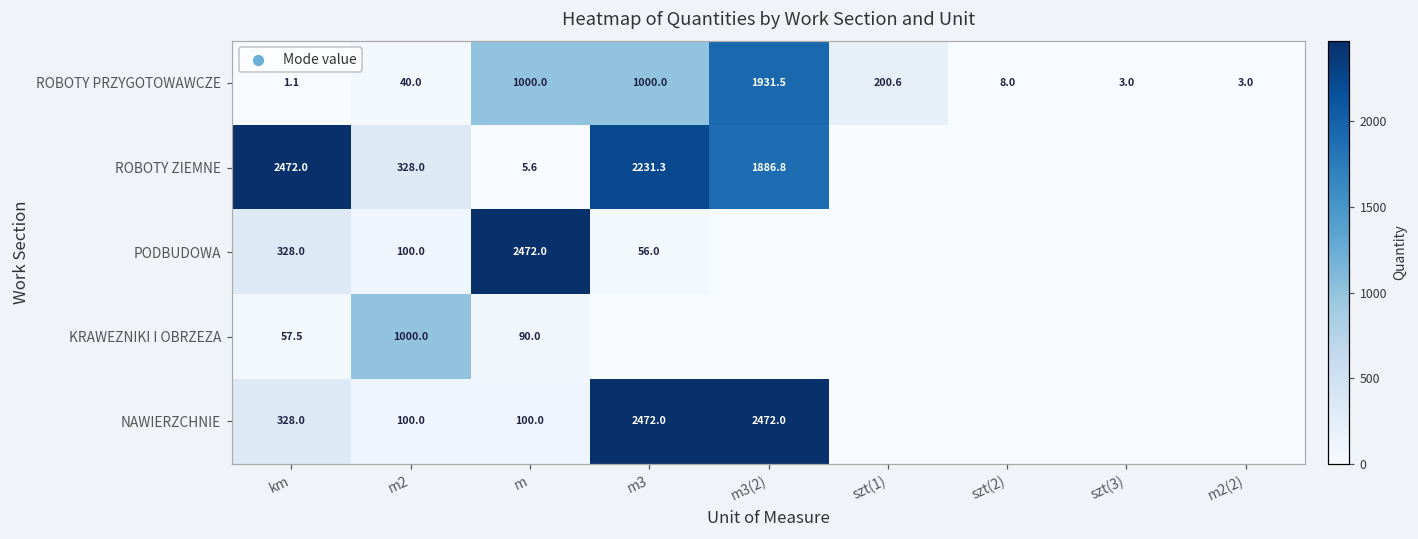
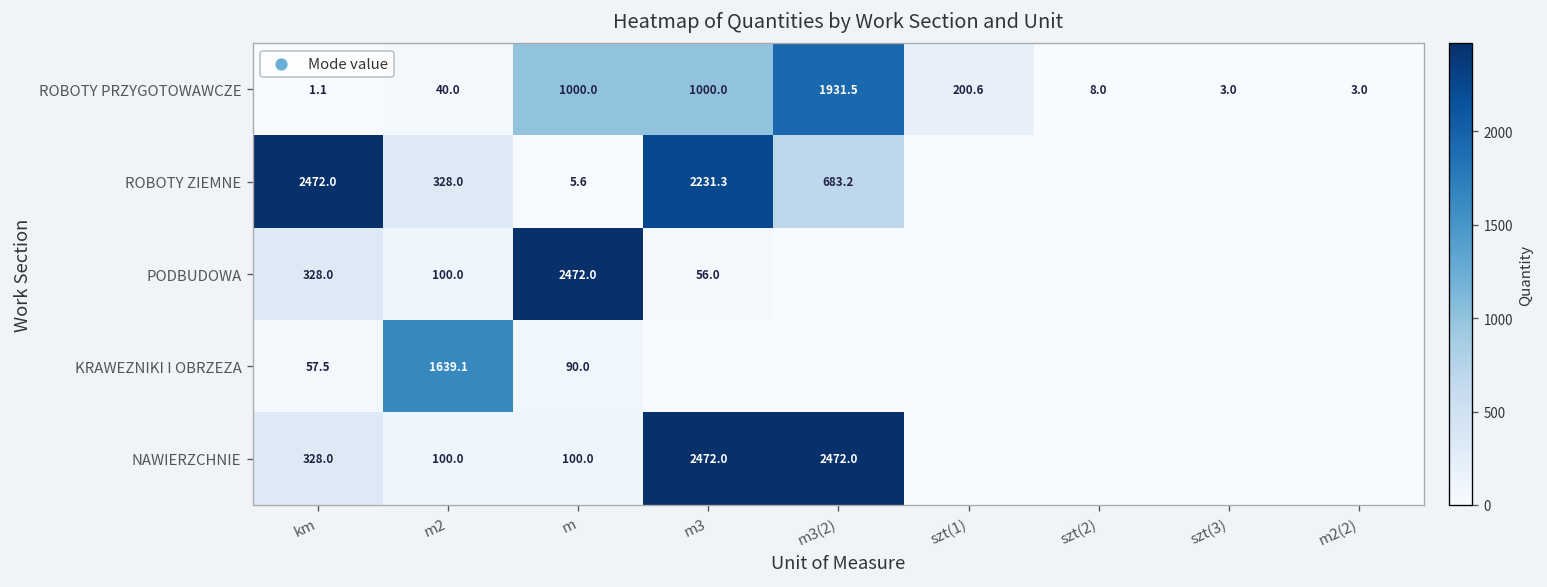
  {
    "ROBOTY PRZYGOTOWAWCZE": {
      "km": 1.1,
      "m2": 40.0,
      "m": 1000.0,
      "m3": 1000.0,
      "m3(2)": 1931.5,
      "szt(1)": 200.6,
      "szt(2)": 8.0,
      "szt(3)": 3.0,
      "m2(2)": 3.0
    },
    "ROBOTY ZIEMNE": {
      "km": 2472.0,
      "m2": 328.0,
      "m": 5.6,
      "m3": 2231.3,
-     "m3(2)": 1886.8
+     "m3(2)": 683.2
    },
    "PODBUDOWA": {
      "km": 328.0,
      "m2": 100.0,
      "m": 2472.0,
      "m3": 56.0
    },
    "KRAWEZNIKI I OBRZEZA": {
      "km": 57.5,
-     "m2": 1000.0,
+     "m2": 1639.1,
      "m": 90.0
    },
    "NAWIERZCHNIE": {
      "km": 328.0,
      "m2": 100.0,
      "m": 100.0,
      "m3": 2472.0,
      "m3(2)": 2472.0
    }
  }
